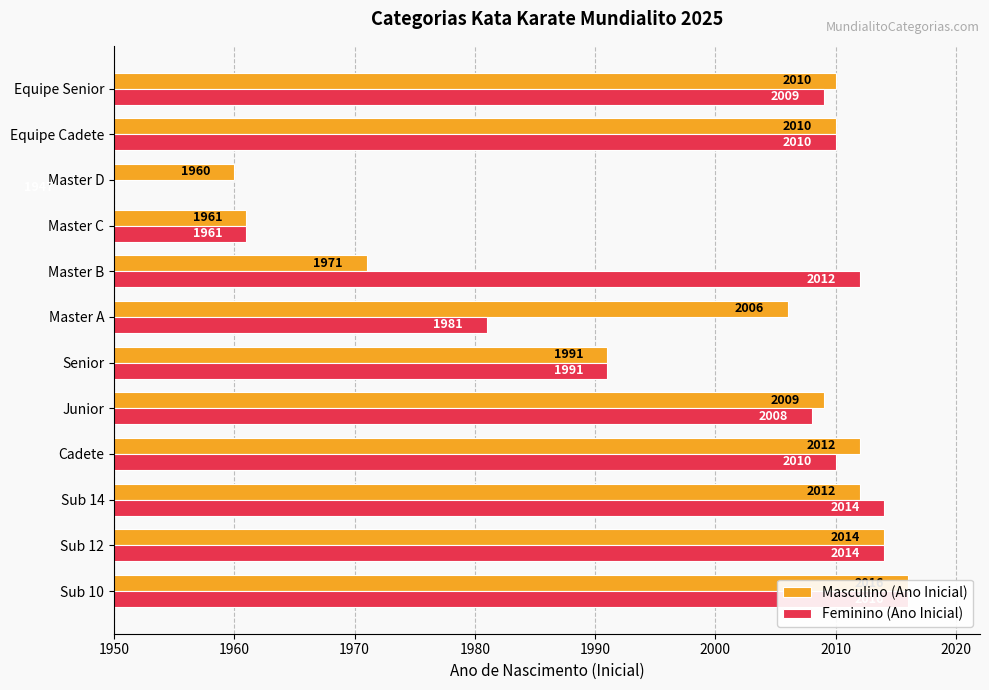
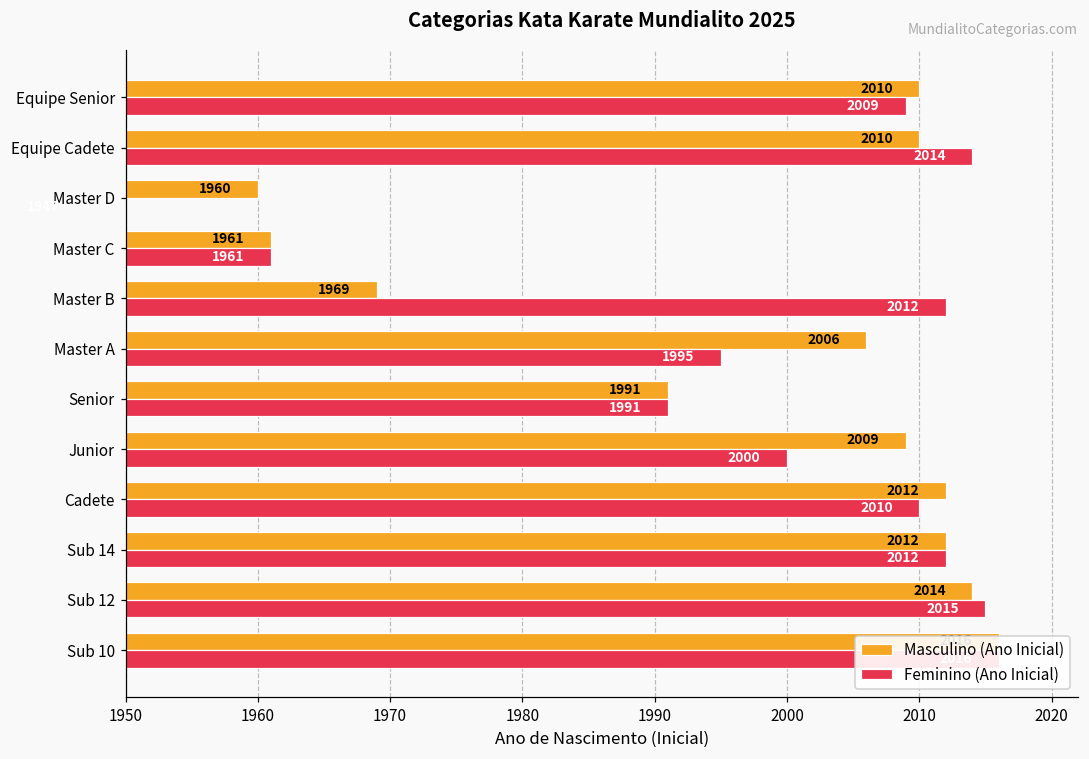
  {
    "Masculino (Ano Inicial)": {
      "Equipe Senior": 2010,
      "Equipe Cadete": 2010,
      "Master D": 1960,
      "Master C": 1961,
-     "Master B": 1971,
+     "Master B": 1969,
      "Master A": 2006,
      "Senior": 1991,
      "Junior": 2009,
      "Cadete": 2012,
      "Sub 14": 2012,
      "Sub 12": 2014
    },
    "Feminino (Ano Inicial)": {
      "Equipe Senior": 2009,
-     "Equipe Cadete": 2010,
+     "Equipe Cadete": 2014,
      "Master C": 1961,
      "Master B": 2012,
-     "Master A": 1981,
+     "Master A": 1995,
      "Senior": 1991,
-     "Junior": 2008,
+     "Junior": 2000,
      "Cadete": 2010,
-     "Sub 14": 2014,
-     "Sub 12": 2014
+     "Sub 14": 2012,
+     "Sub 12": 2015
    }
  }
